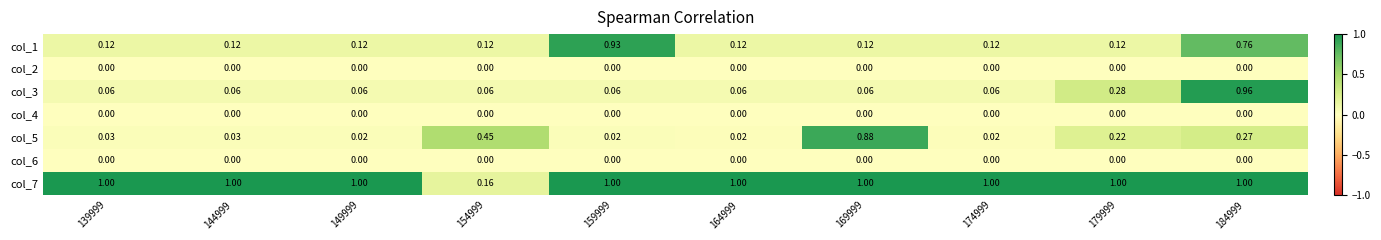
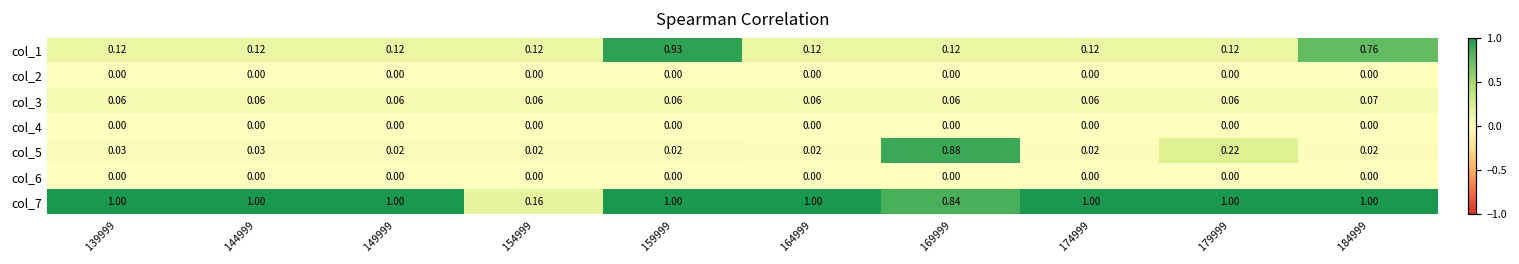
  {
    "col_1": {
      "139999": 0.12,
      "144999": 0.12,
      "149999": 0.12,
      "154999": 0.12,
      "159999": 0.93,
      "164999": 0.12,
      "169999": 0.12,
      "174999": 0.12,
      "179999": 0.12,
      "184999": 0.76
    },
    "col_2": {
      "139999": 0.00,
      "144999": 0.00,
      "149999": 0.00,
      "154999": 0.00,
      "159999": 0.00,
      "164999": 0.00,
      "169999": 0.00,
      "174999": 0.00,
      "179999": 0.00,
      "184999": 0.00
    },
    "col_3": {
      "139999": 0.06,
      "144999": 0.06,
      "149999": 0.06,
      "154999": 0.06,
      "159999": 0.06,
      "164999": 0.06,
      "169999": 0.06,
      "174999": 0.06,
-     "179999": 0.28,
-     "184999": 0.96
+     "179999": 0.06,
+     "184999": 0.07
    },
    "col_4": {
      "139999": 0.00,
      "144999": 0.00,
      "149999": 0.00,
      "154999": 0.00,
      "159999": 0.00,
      "164999": 0.00,
      "169999": 0.00,
      "174999": 0.00,
      "179999": 0.00,
      "184999": 0.00
    },
    "col_5": {
      "139999": 0.03,
      "144999": 0.03,
      "149999": 0.02,
-     "154999": 0.45,
+     "154999": 0.02,
      "159999": 0.02,
      "164999": 0.02,
      "169999": 0.88,
      "174999": 0.02,
      "179999": 0.22,
-     "184999": 0.27
+     "184999": 0.02
    },
    "col_6": {
      "139999": 0.00,
      "144999": 0.00,
      "149999": 0.00,
      "154999": 0.00,
      "159999": 0.00,
      "164999": 0.00,
      "169999": 0.00,
      "174999": 0.00,
      "179999": 0.00,
      "184999": 0.00
    },
    "col_7": {
      "139999": 1.00,
      "144999": 1.00,
      "149999": 1.00,
      "154999": 0.16,
      "159999": 1.00,
      "164999": 1.00,
-     "169999": 1.00,
+     "169999": 0.84,
      "174999": 1.00,
      "179999": 1.00,
      "184999": 1.00
    }
  }
